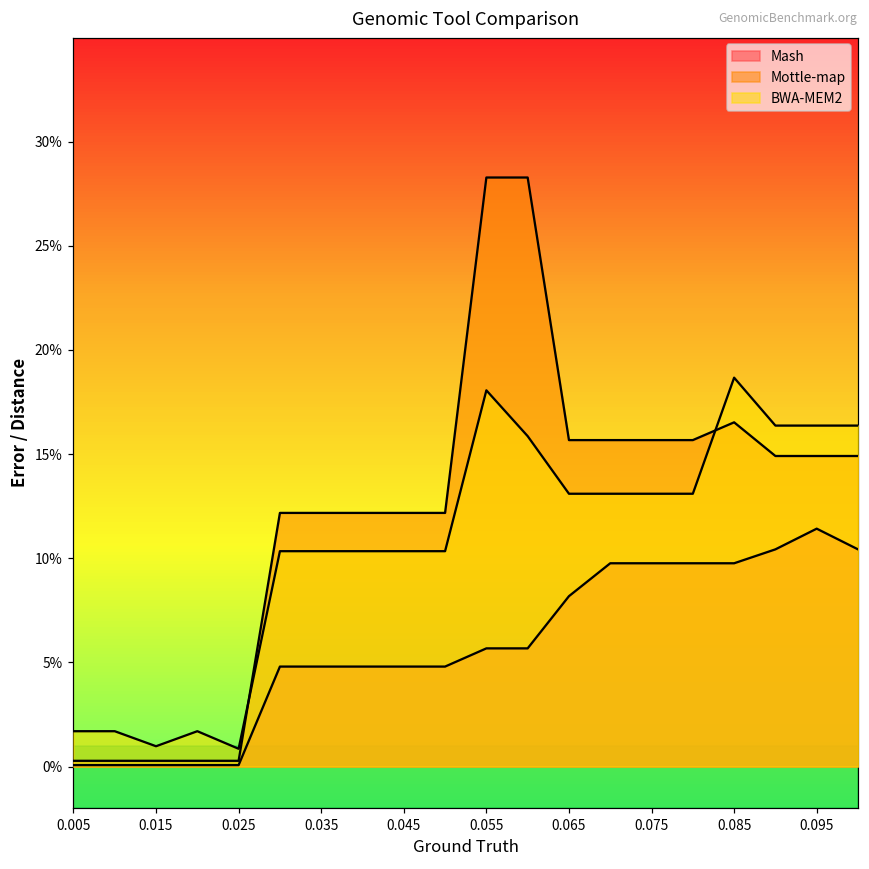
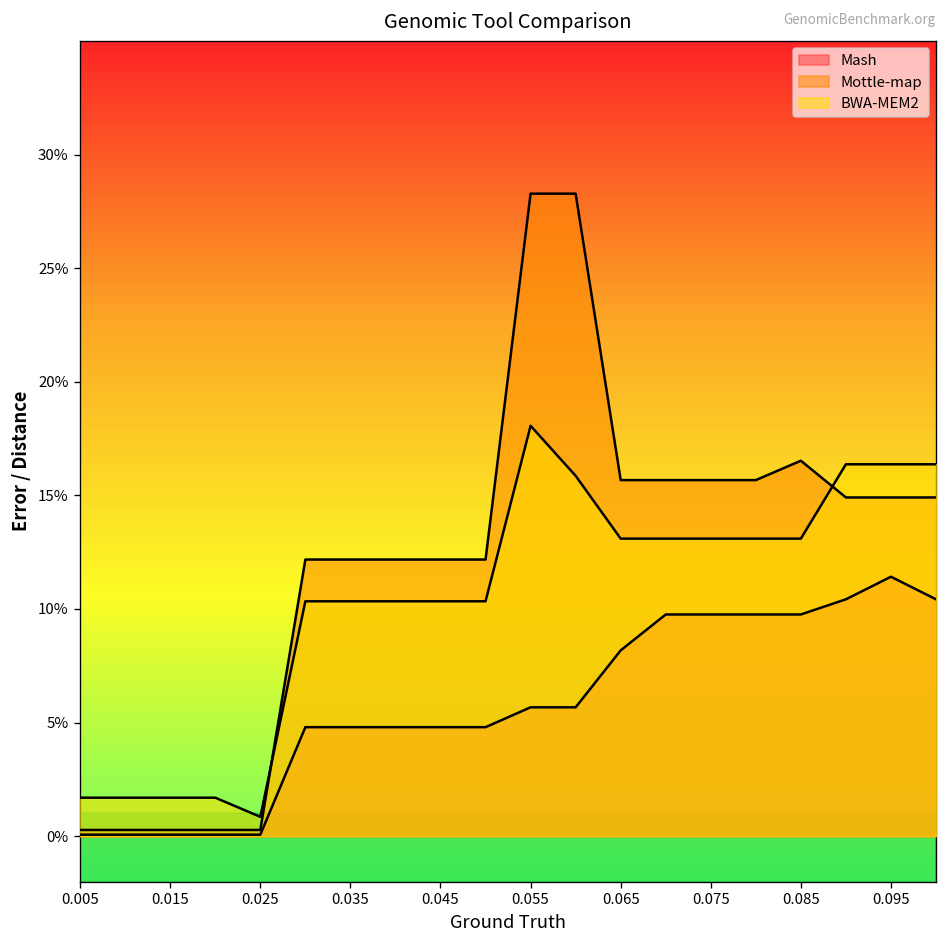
  {
    "Mash": {
      "0.005": "0.1%",
      "0.015": "0.1%",
      "0.025": "0.1%",
      "0.035": "4.8%",
      "0.045": "4.8%",
      "0.055": "5.7%",
      "0.065": "8.2%",
      "0.075": "9.8%",
      "0.085": "9.8%",
      "0.095": "11.4%"
    },
    "Mottle-map": {
      "0.005": "0.3%",
      "0.015": "0.3%",
      "0.025": "0.3%",
      "0.035": "12.2%",
      "0.045": "12.2%",
      "0.055": "28.3%",
      "0.065": "15.7%",
      "0.075": "15.7%",
      "0.085": "16.5%",
      "0.095": "14.9%"
    },
    "BWA-MEM2": {
      "0.005": "1.7%",
-     "0.015": "1.0%",
+     "0.015": "1.7%",
      "0.025": "0.9%",
      "0.035": "10.3%",
      "0.045": "10.3%",
      "0.055": "18.1%",
      "0.065": "13.1%",
      "0.075": "13.1%",
-     "0.085": "18.7%",
+     "0.085": "13.1%",
      "0.095": "16.4%"
    }
  }
